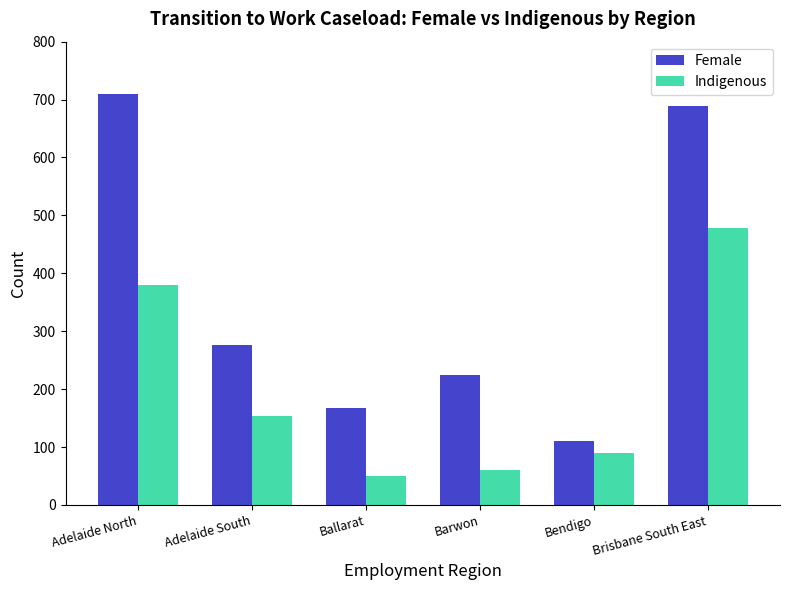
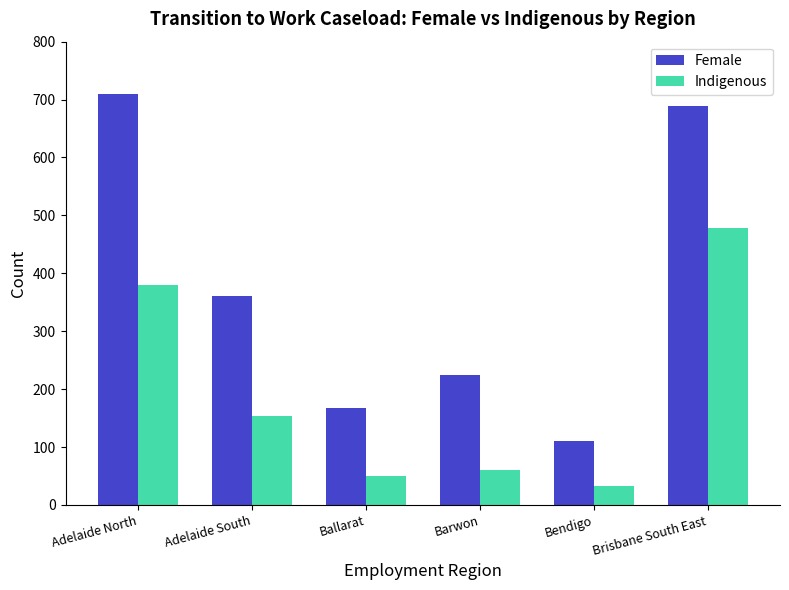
  {
    "Female": {
      "Adelaide North": 710,
-     "Adelaide South": 280,
+     "Adelaide South": 360,
      "Ballarat": 170,
      "Barwon": 230,
      "Bendigo": 110,
      "Brisbane South East": 690
    },
    "Indigenous": {
      "Adelaide North": 380,
      "Adelaide South": 150,
      "Ballarat": 50,
      "Barwon": 60,
-     "Bendigo": 90,
+     "Bendigo": 30,
      "Brisbane South East": 480
    }
  }
